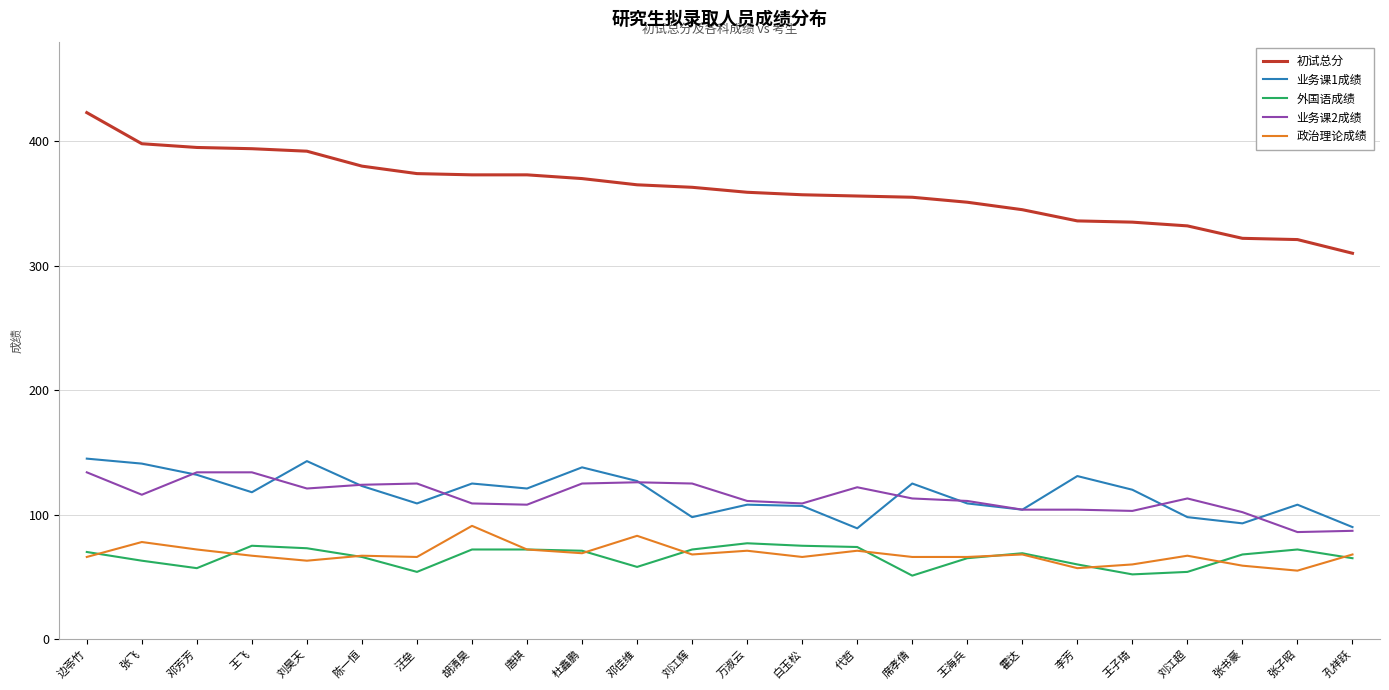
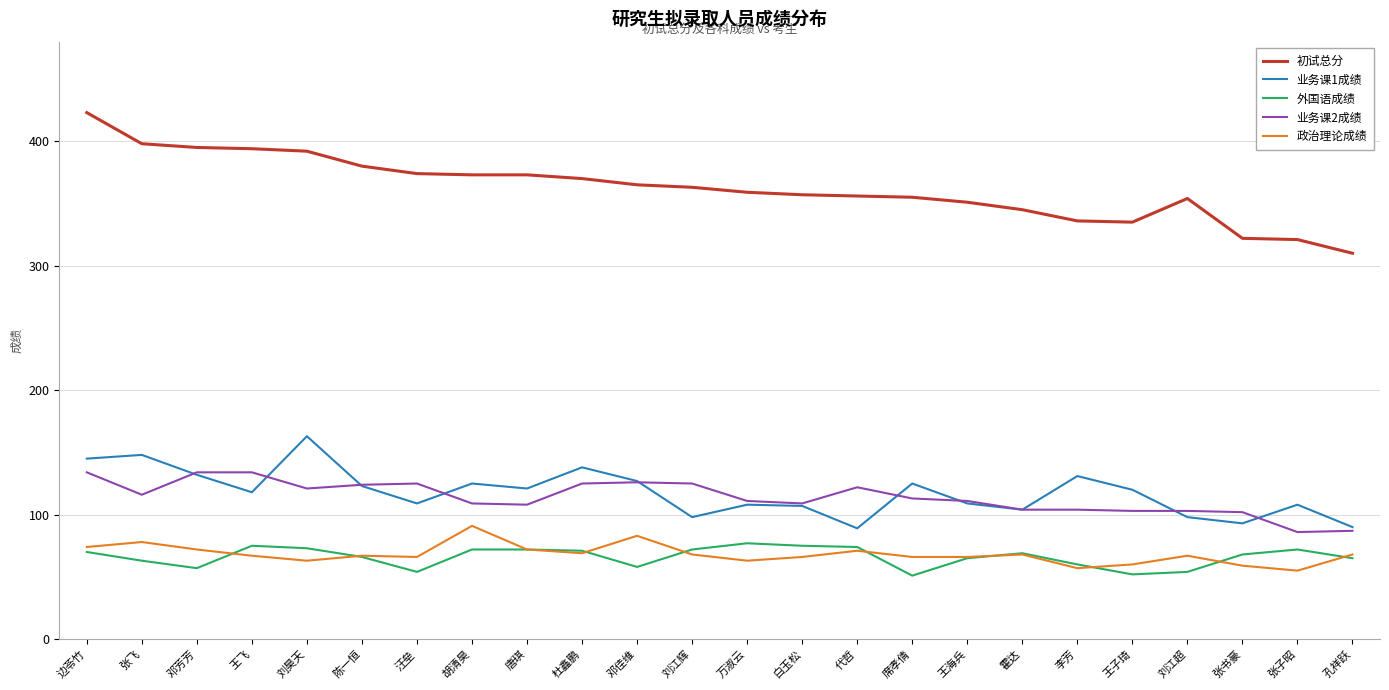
  {
    "初试总分": {
      "边苓竹": 423,
      "张飞": 398,
      "邓芳芳": 395,
      "王飞": 394,
      "刘昊天": 392,
      "陈一恒": 380,
      "汪垒": 374,
      "胡清昊": 373,
      "唐琪": 373,
      "杜鑫鹏": 370,
      "邓佳维": 365,
      "刘江辉": 363,
      "万淑云": 359,
      "白玉松": 357,
      "代哲": 356,
      "席孝倩": 355,
      "王海兵": 351,
      "霍达": 345,
      "李芳": 336,
      "王子琦": 335,
-     "刘江超": 332,
+     "刘江超": 354,
      "张书豪": 322,
      "张子昭": 321,
      "孔祥跃": 310
    },
    "业务课1成绩": {
      "边苓竹": 145,
-     "张飞": 141,
+     "张飞": 148,
      "王飞": 118,
-     "刘昊天": 143,
+     "刘昊天": 163,
      "汪垒": 109,
      "胡清昊": 125,
      "唐琪": 121,
      "杜鑫鹏": 138,
      "刘江辉": 98,
      "万淑云": 108,
      "代哲": 89,
      "席孝倩": 125,
      "李芳": 131,
      "王子琦": 120,
      "刘江超": 98,
      "张书豪": 93,
      "张子昭": 108,
      "孔祥跃": 90
    },
    "外国语成绩": {
      "边苓竹": 70,
      "张飞": 63,
      "邓芳芳": 57,
      "王飞": 75,
      "刘昊天": 73,
      "汪垒": 54,
      "胡清昊": 72,
      "邓佳维": 58,
      "刘江辉": 72,
      "万淑云": 77,
      "白玉松": 75,
      "代哲": 74,
      "席孝倩": 51,
      "李芳": 60,
      "王子琦": 52,
      "刘江超": 54,
      "张书豪": 68,
      "张子昭": 72,
      "孔祥跃": 65
    },
    "业务课2成绩": {
      "边苓竹": 134,
      "张飞": 116,
      "王飞": 134,
      "刘昊天": 121,
      "汪垒": 125,
      "胡清昊": 109,
      "唐琪": 108,
      "杜鑫鹏": 125,
      "刘江辉": 125,
      "万淑云": 111,
      "代哲": 122,
      "席孝倩": 113,
      "李芳": 104,
      "王子琦": 103,
-     "刘江超": 113,
+     "刘江超": 103,
      "张书豪": 102,
      "张子昭": 86,
      "孔祥跃": 87
    },
    "政治理论成绩": {
-     "边苓竹": 66,
+     "边苓竹": 74,
      "张飞": 78,
      "邓芳芳": 72,
      "王飞": 67,
      "刘昊天": 63,
      "汪垒": 66,
      "胡清昊": 91,
      "邓佳维": 83,
      "刘江辉": 68,
-     "万淑云": 71,
+     "万淑云": 63,
      "白玉松": 66,
      "代哲": 71,
      "席孝倩": 66,
      "李芳": 57,
      "王子琦": 60,
      "刘江超": 67,
      "张书豪": 59,
      "张子昭": 55,
      "孔祥跃": 68
    }
  }
